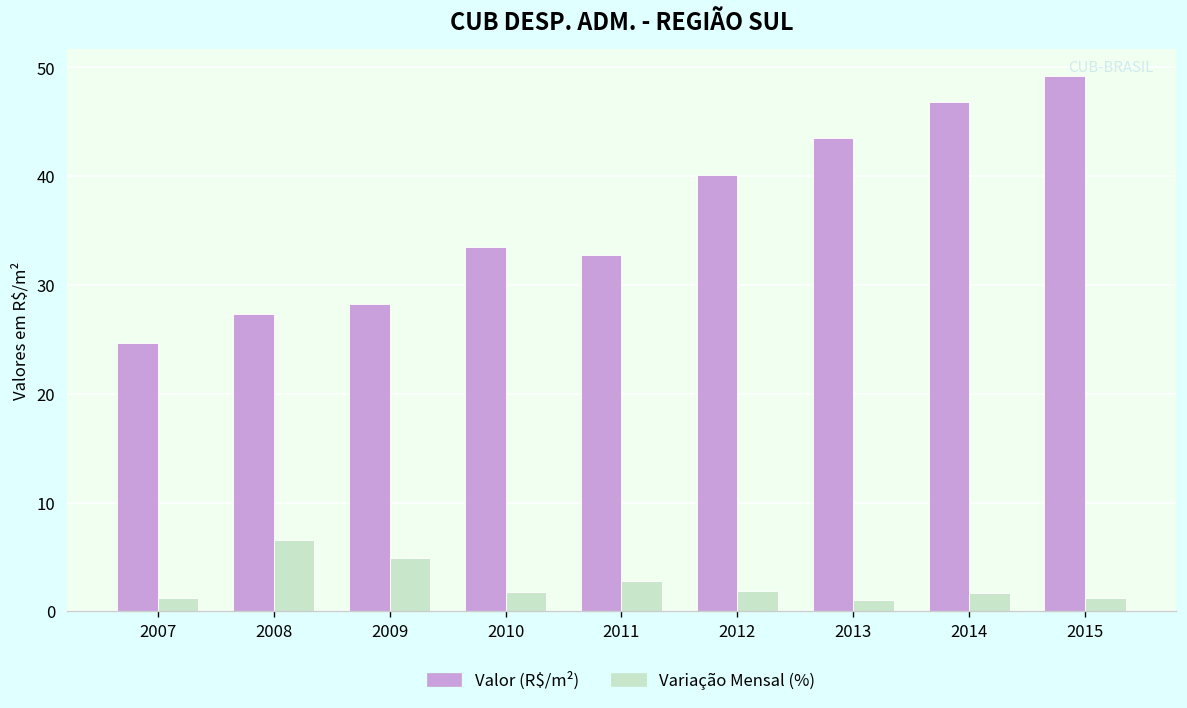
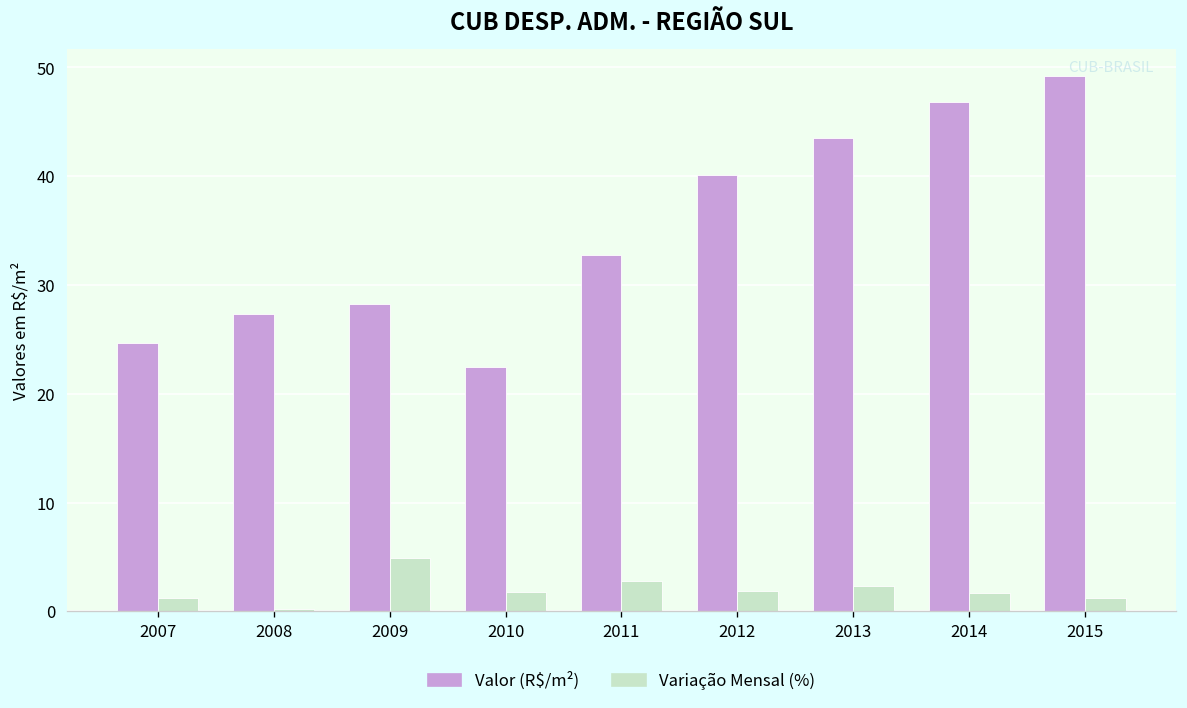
  {
    "Valor (R$/m²)": {
      "2007": 25,
      "2008": 27,
      "2009": 28,
-     "2010": 34,
+     "2010": 23,
      "2011": 33,
      "2012": 40,
      "2013": 44,
      "2014": 47,
      "2015": 49
    },
    "Variação Mensal (%)": {
      "2007": 1,
-     "2008": 7,
+     "2008": 0,
      "2009": 5,
      "2010": 2,
      "2011": 3,
      "2012": 2,
-     "2013": 1,
+     "2013": 2,
      "2014": 2,
      "2015": 1
    }
  }
